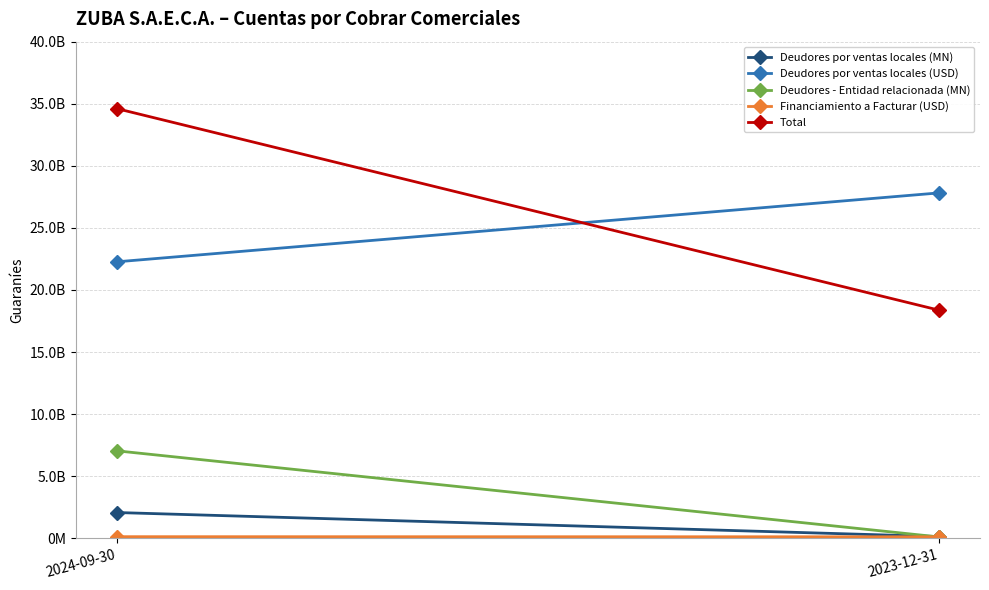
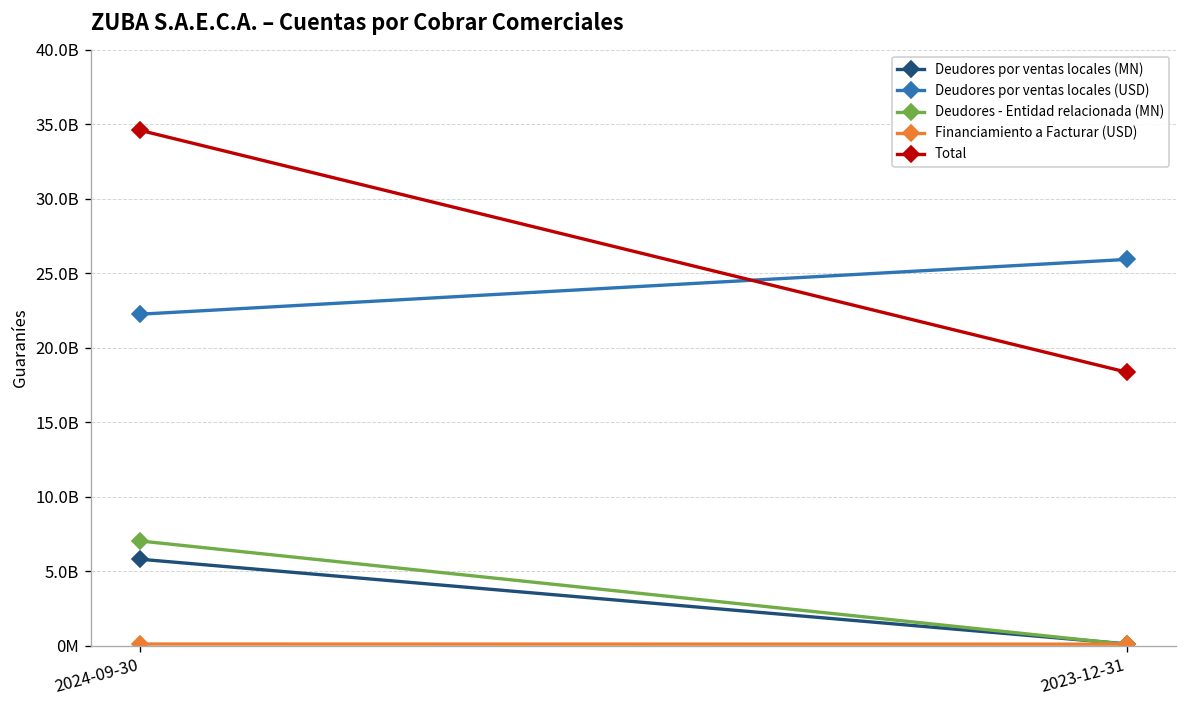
  {
    "Deudores por ventas locales (MN)": {
-     "2024-09-30": 2100000000
+     "2024-09-30": 5800000000
    },
    "Deudores por ventas locales (USD)": {
      "2024-09-30": 22300000000,
-     "2023-12-31": 27800000000
+     "2023-12-31": 25900000000
    },
    "Deudores - Entidad relacionada (MN)": {
      "2024-09-30": 7000000000
    },
    "Financiamiento a Facturar (USD)": {
      "2024-09-30": 100000000
    },
    "Total": {
      "2024-09-30": 34600000000,
      "2023-12-31": 18400000000
    }
  }
